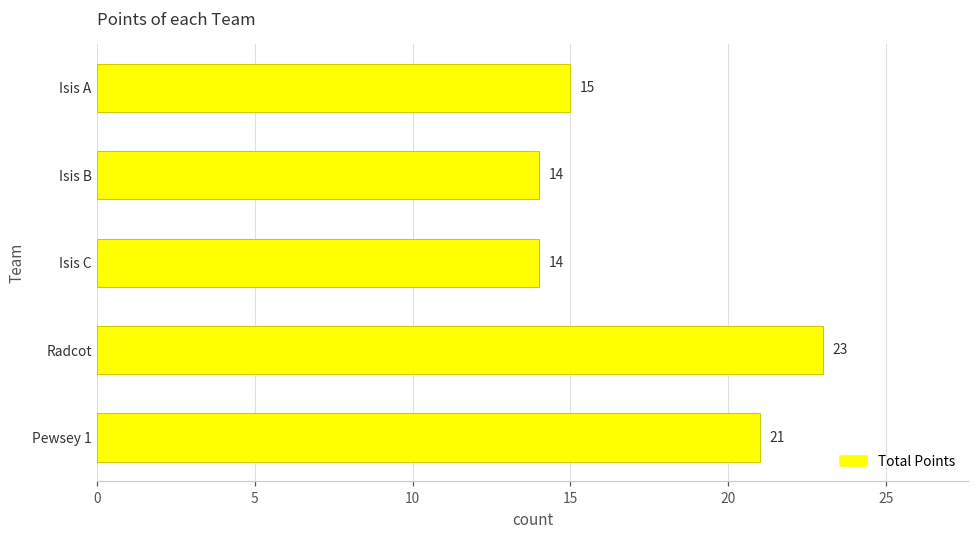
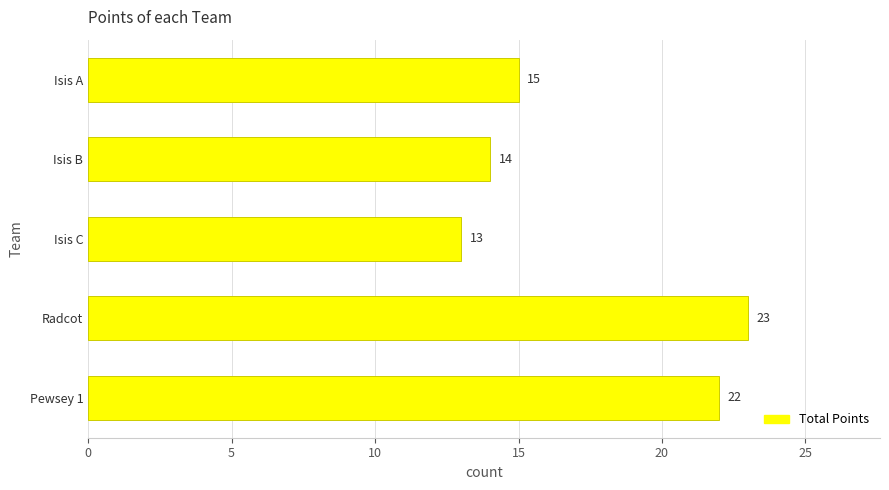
  {
    "Isis A": 15,
    "Isis B": 14,
-   "Isis C": 14,
+   "Isis C": 13,
    "Radcot": 23,
-   "Pewsey 1": 21
+   "Pewsey 1": 22
  }
